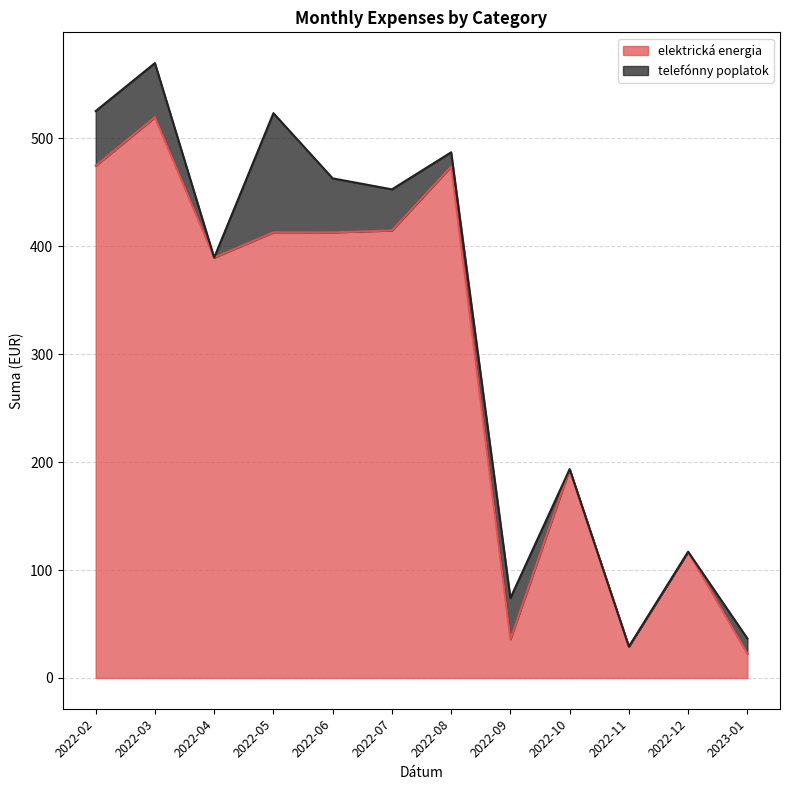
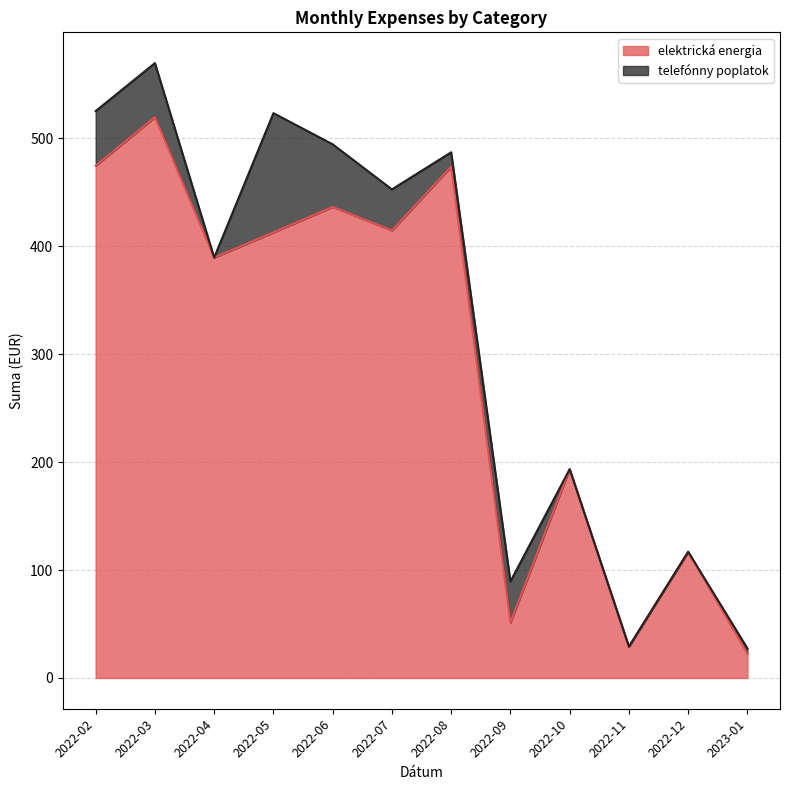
  {
    "elektrická energia": {
      "2022-02": 474,
      "2022-03": 519,
      "2022-05": 413,
-     "2022-06": 413,
+     "2022-06": 436,
      "2022-07": 414,
      "2022-08": 474,
-     "2022-09": 36,
+     "2022-09": 51,
      "2023-01": 23
    },
    "telefónny poplatok": {
      "2022-02": 51,
      "2022-03": 50,
      "2022-05": 110,
-     "2022-06": 50,
+     "2022-06": 58,
      "2022-07": 38,
      "2022-08": 13,
      "2022-09": 38,
-     "2023-01": 14
+     "2023-01": 5
    }
  }
